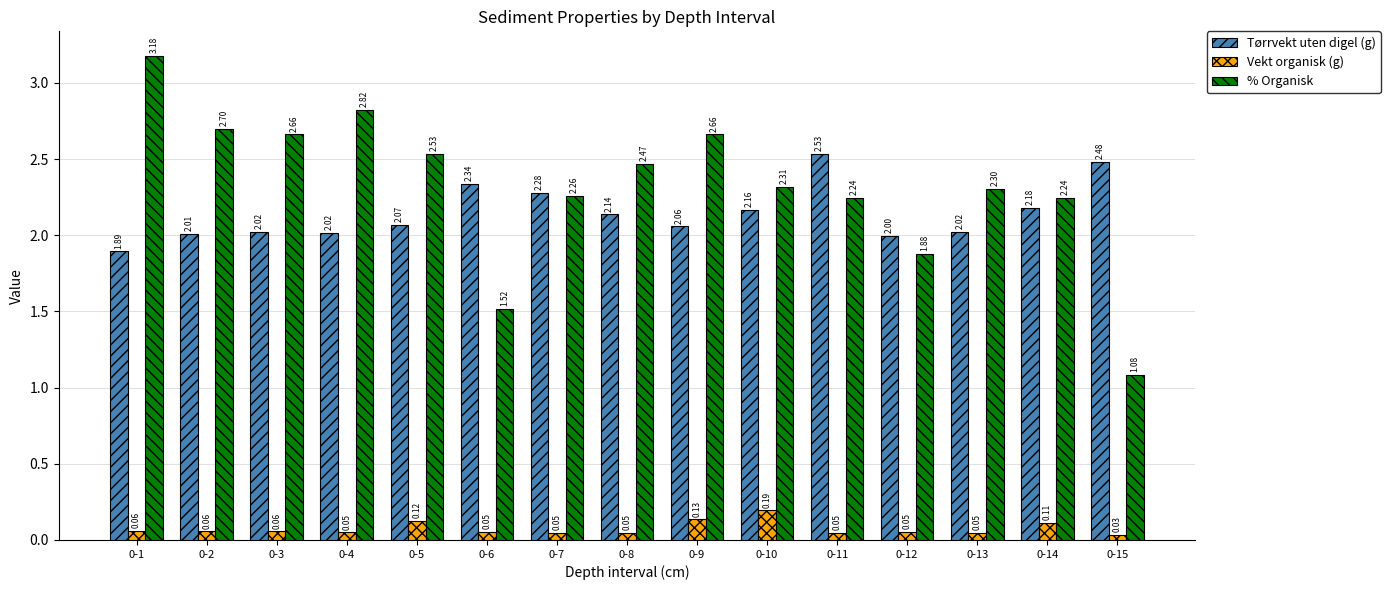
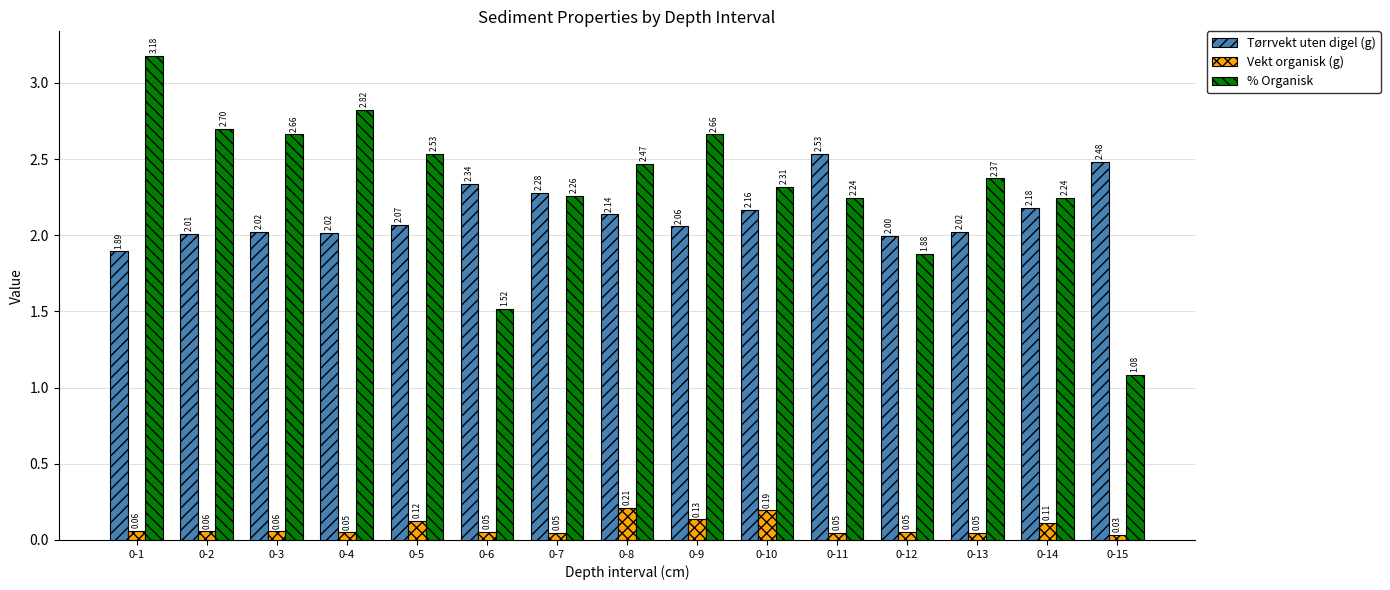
  {
    "Tørrvekt uten digel (g)": {
      "0-1": 1.89,
      "0-2": 2.01,
      "0-3": 2.02,
      "0-4": 2.02,
      "0-5": 2.07,
      "0-6": 2.34,
      "0-7": 2.28,
      "0-8": 2.14,
      "0-9": 2.06,
      "0-10": 2.16,
      "0-11": 2.53,
      "0-12": 2.00,
      "0-13": 2.02,
      "0-14": 2.18,
      "0-15": 2.48
    },
    "Vekt organisk (g)": {
      "0-1": 0.06,
      "0-2": 0.06,
      "0-3": 0.06,
      "0-4": 0.05,
      "0-5": 0.12,
      "0-6": 0.05,
      "0-7": 0.05,
-     "0-8": 0.05,
+     "0-8": 0.21,
      "0-9": 0.13,
      "0-10": 0.19,
      "0-11": 0.05,
      "0-12": 0.05,
      "0-13": 0.05,
      "0-14": 0.11,
      "0-15": 0.03
    },
    "% Organisk": {
      "0-1": 3.18,
      "0-2": 2.70,
      "0-3": 2.66,
      "0-4": 2.82,
      "0-5": 2.53,
      "0-6": 1.52,
      "0-7": 2.26,
      "0-8": 2.47,
      "0-9": 2.66,
      "0-10": 2.31,
      "0-11": 2.24,
      "0-12": 1.88,
-     "0-13": 2.30,
+     "0-13": 2.37,
      "0-14": 2.24,
      "0-15": 1.08
    }
  }
